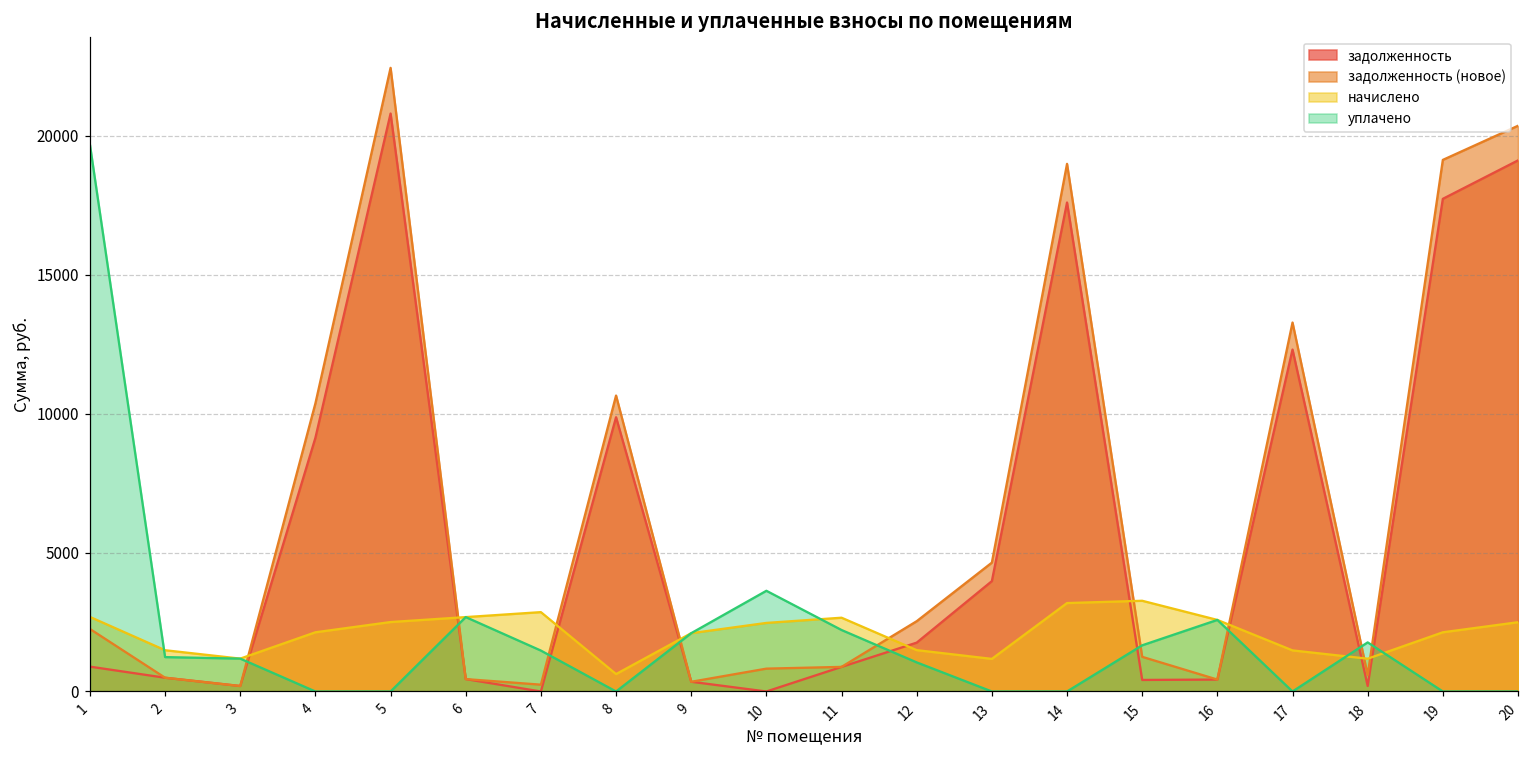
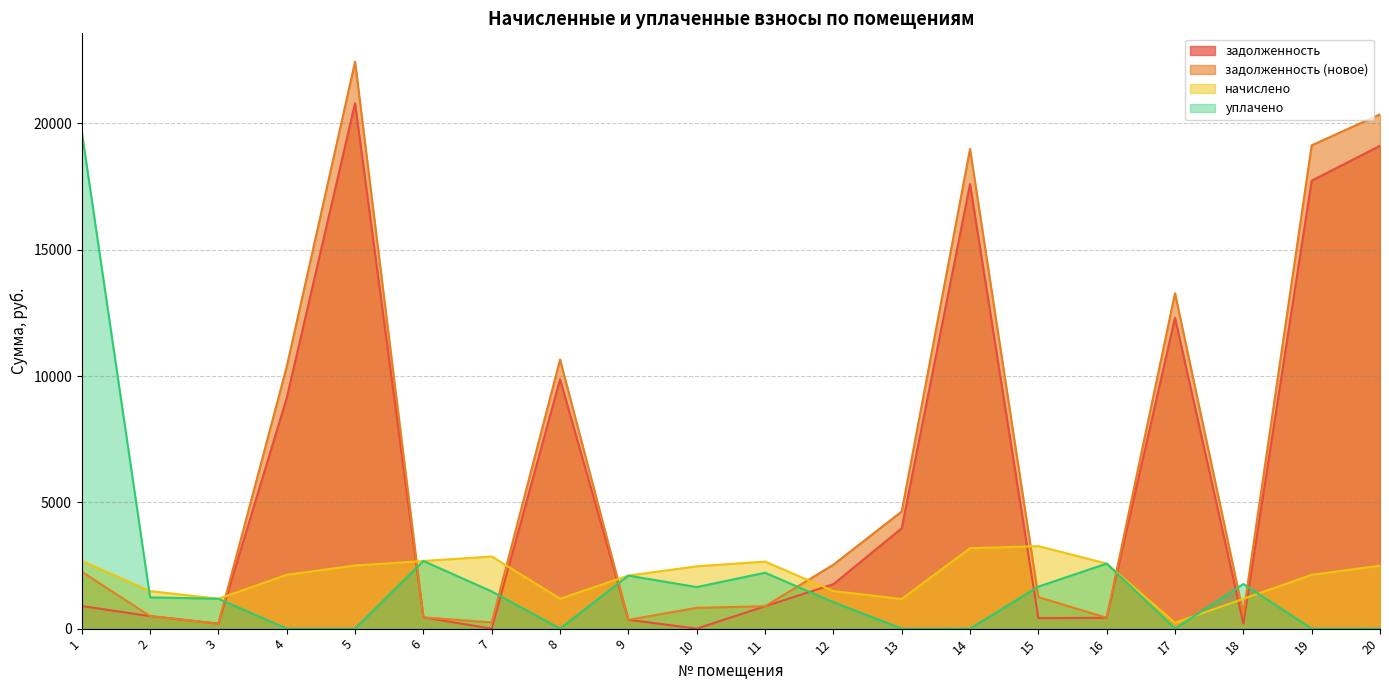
  {
    "начислено": {
      "1": 2700,
      "2": 1500,
      "4": 2100,
      "5": 2500,
      "7": 2900,
-     "8": 600,
+     "8": 1200,
      "10": 2500,
      "11": 2700,
      "12": 1500,
      "13": 1200,
      "14": 3200,
      "15": 3300,
-     "17": 1500,
+     "17": 200,
      "18": 1200,
      "19": 2100,
      "20": 2500
    },
    "уплачено": {
      "1": 19700,
      "2": 1200,
      "4": 0,
      "5": 0,
      "7": 1500,
      "8": 0,
-     "10": 3600,
+     "10": 1600,
      "11": 2200,
      "12": 1000,
      "13": 0,
      "14": 0,
      "15": 1700,
      "17": 0,
      "18": 1800,
      "19": 0,
      "20": 0
    }
  }
